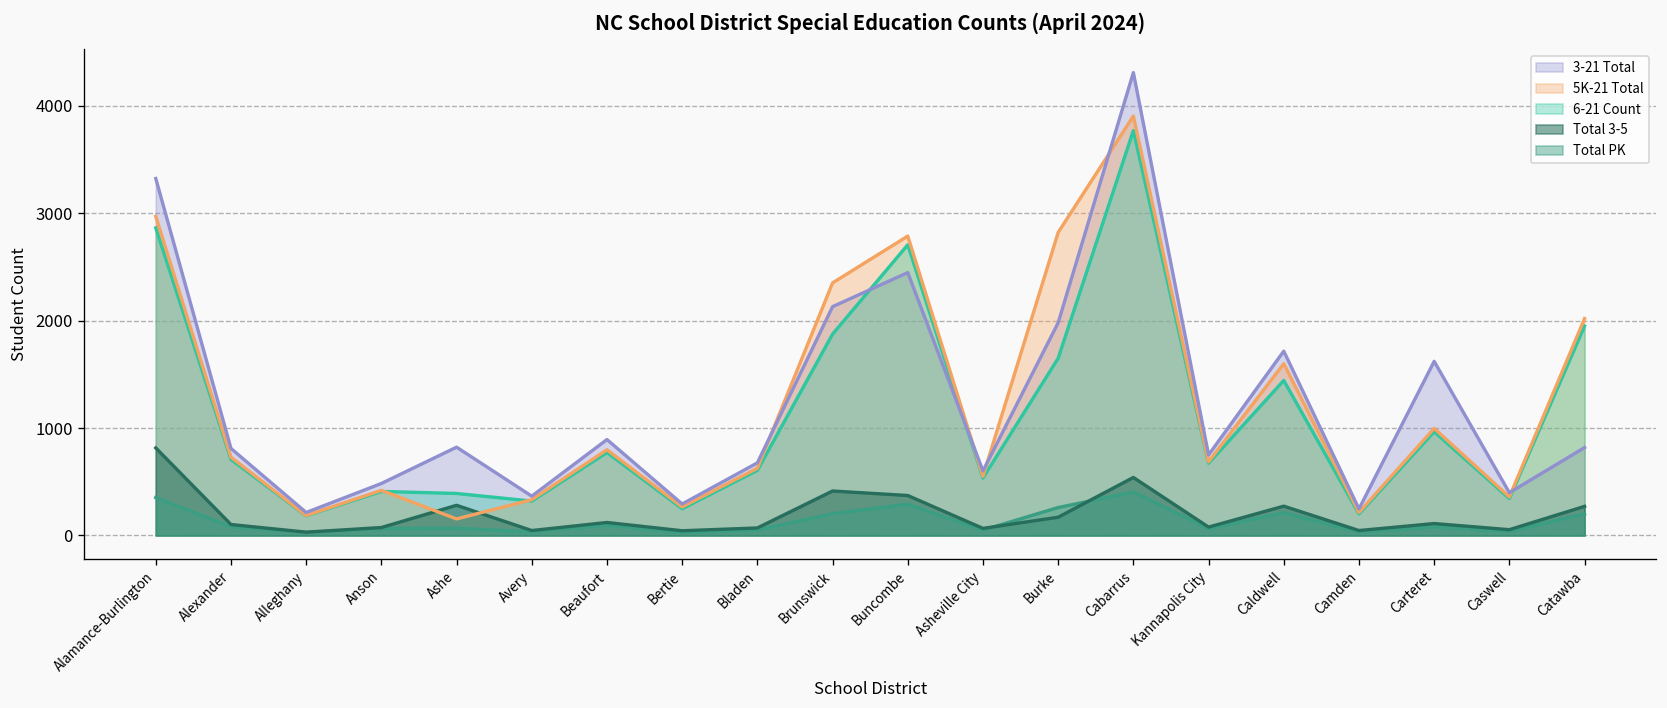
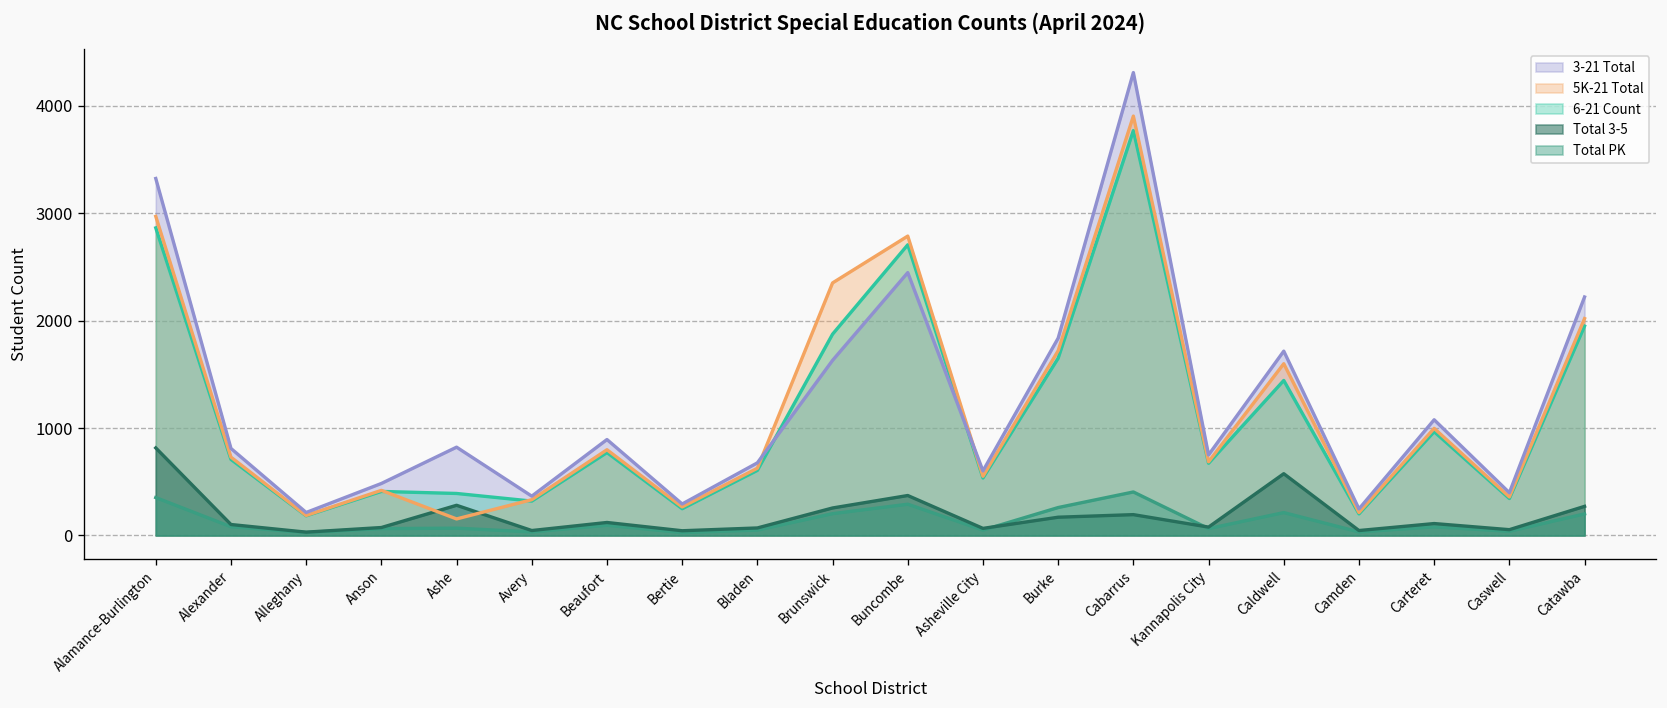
  {
    "3-21 Total": {
      "Alamance-Burlington": 3300,
      "Alexander": 800,
      "Anson": 500,
      "Ashe": 800,
      "Avery": 400,
      "Beaufort": 900,
      "Bladen": 700,
-     "Brunswick": 2100,
+     "Brunswick": 1600,
      "Buncombe": 2400,
      "Asheville City": 600,
-     "Burke": 2000,
+     "Burke": 1800,
      "Cabarrus": 4300,
      "Kannapolis City": 800,
      "Caldwell": 1700,
      "Camden": 200,
-     "Carteret": 1600,
+     "Carteret": 1100,
      "Caswell": 400,
-     "Catawba": 800
+     "Catawba": 2200
    },
    "5K-21 Total": {
      "Alamance-Burlington": 3000,
      "Ashe": 200,
      "Brunswick": 2400,
      "Buncombe": 2800,
-     "Burke": 2800,
+     "Burke": 1700,
      "Cabarrus": 3900,
      "Caldwell": 1600,
      "Carteret": 1000,
      "Catawba": 2000
    },
    "Total 3-5": {
      "Alamance-Burlington": 800,
      "Ashe": 300,
-     "Brunswick": 400,
+     "Brunswick": 300,
      "Buncombe": 400,
      "Burke": 200,
-     "Cabarrus": 500,
-     "Caldwell": 300,
+     "Cabarrus": 200,
+     "Caldwell": 600,
      "Carteret": 100,
      "Catawba": 300
    }
  }
